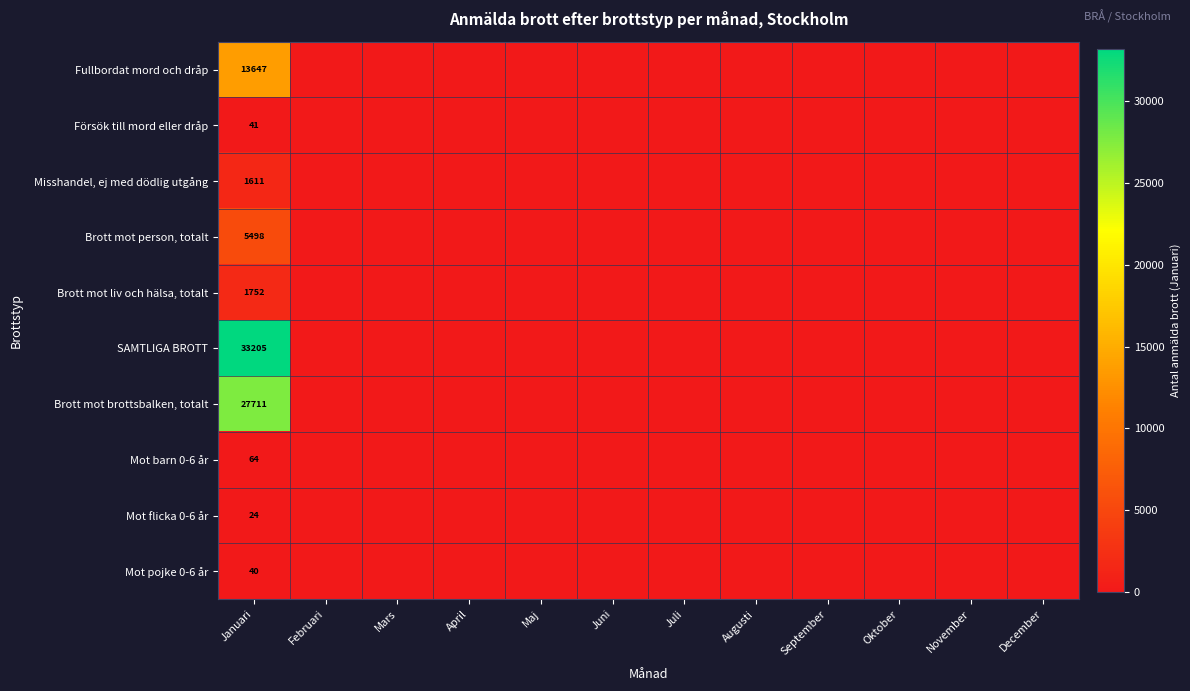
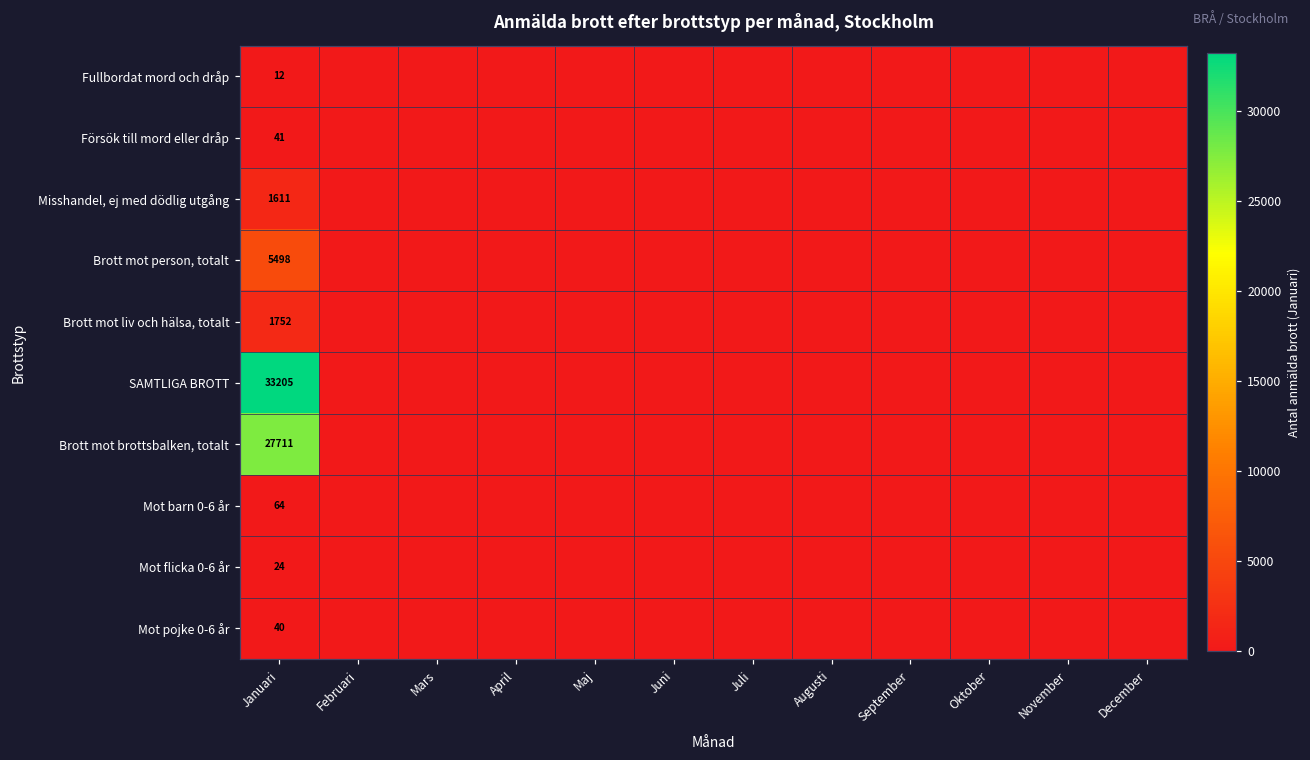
  {
    "Fullbordat mord och dråp": {
-     "Januari": 13647
+     "Januari": 12
    },
    "Försök till mord eller dråp": {
      "Januari": 41
    },
    "Misshandel, ej med dödlig utgång": {
      "Januari": 1611
    },
    "Brott mot person, totalt": {
      "Januari": 5498
    },
    "Brott mot liv och hälsa, totalt": {
      "Januari": 1752
    },
    "SAMTLIGA BROTT": {
      "Januari": 33205
    },
    "Brott mot brottsbalken, totalt": {
      "Januari": 27711
    },
    "Mot barn 0-6 år": {
      "Januari": 64
    },
    "Mot flicka 0-6 år": {
      "Januari": 24
    },
    "Mot pojke 0-6 år": {
      "Januari": 40
    }
  }
